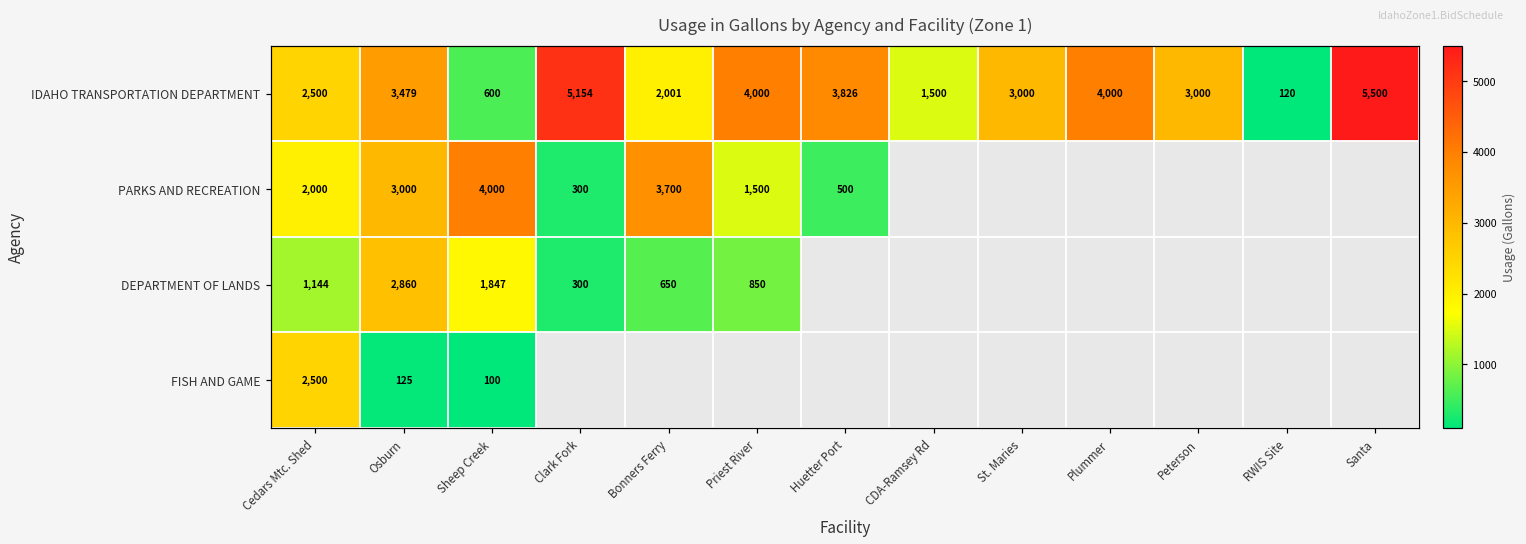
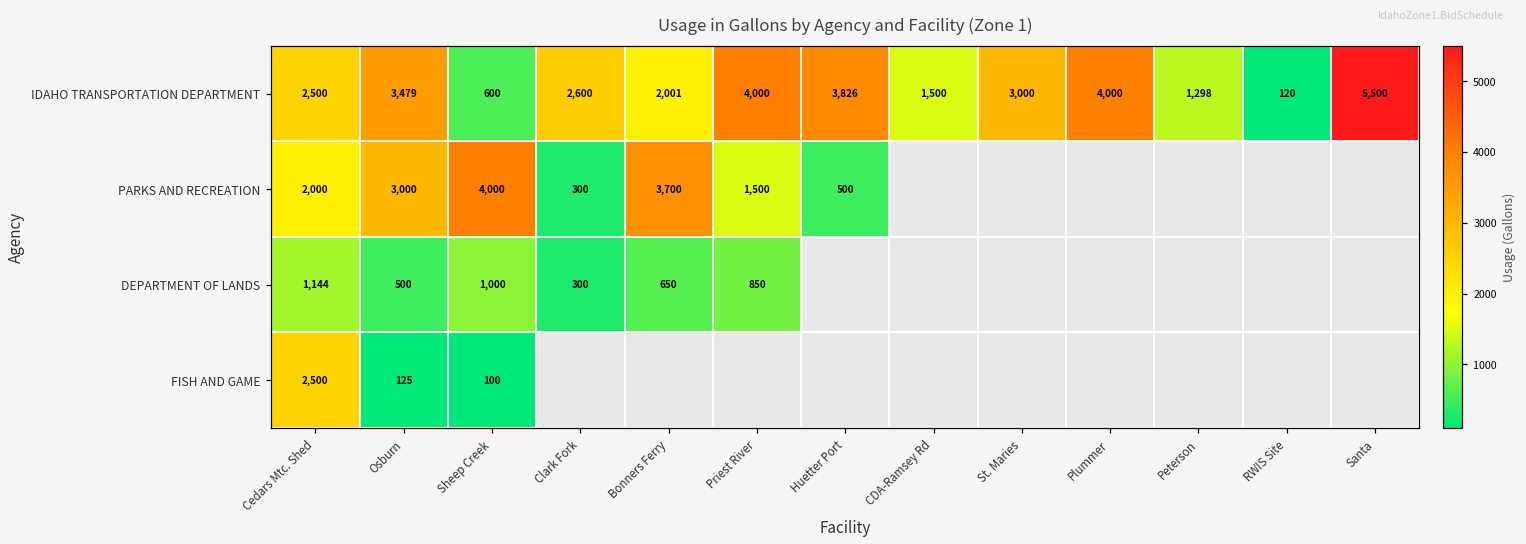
  {
    "IDAHO TRANSPORTATION DEPARTMENT": {
      "Cedars Mtc. Shed": "2,500",
      "Osburn": "3,479",
      "Sheep Creek": "600",
-     "Clark Fork": "5,154",
+     "Clark Fork": "2,600",
      "Bonners Ferry": "2,001",
      "Priest River": "4,000",
      "Huetter Port": "3,826",
      "CDA-Ramsey Rd": "1,500",
      "St. Maries": "3,000",
      "Plummer": "4,000",
-     "Peterson": "3,000",
+     "Peterson": "1,298",
      "RWIS Site": "120",
      "Santa": "5,500"
    },
    "PARKS AND RECREATION": {
      "Cedars Mtc. Shed": "2,000",
      "Osburn": "3,000",
      "Sheep Creek": "4,000",
      "Clark Fork": "300",
      "Bonners Ferry": "3,700",
      "Priest River": "1,500",
      "Huetter Port": "500"
    },
    "DEPARTMENT OF LANDS": {
      "Cedars Mtc. Shed": "1,144",
-     "Osburn": "2,860",
-     "Sheep Creek": "1,847",
+     "Osburn": "500",
+     "Sheep Creek": "1,000",
      "Clark Fork": "300",
      "Bonners Ferry": "650",
      "Priest River": "850"
    },
    "FISH AND GAME": {
      "Cedars Mtc. Shed": "2,500",
      "Osburn": "125",
      "Sheep Creek": "100"
    }
  }
